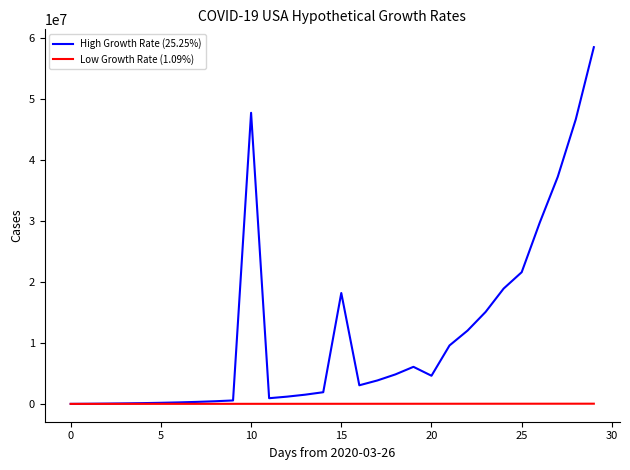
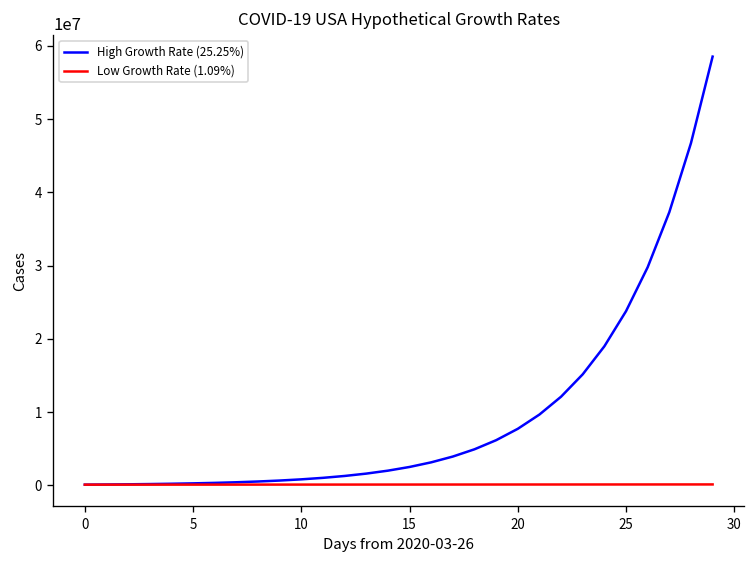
  {
    "High Growth Rate (25.25%)": {
-     "10": 48000000,
-     "15": 18000000,
-     "20": 5000000,
-     "25": 22000000
+     "10": 1000000,
+     "15": 3000000,
+     "20": 8000000,
+     "25": 24000000
    },
    "Low Growth Rate (1.09%)": {
      "10": 0,
      "15": 0,
      "20": 0,
      "25": 0
    }
  }
